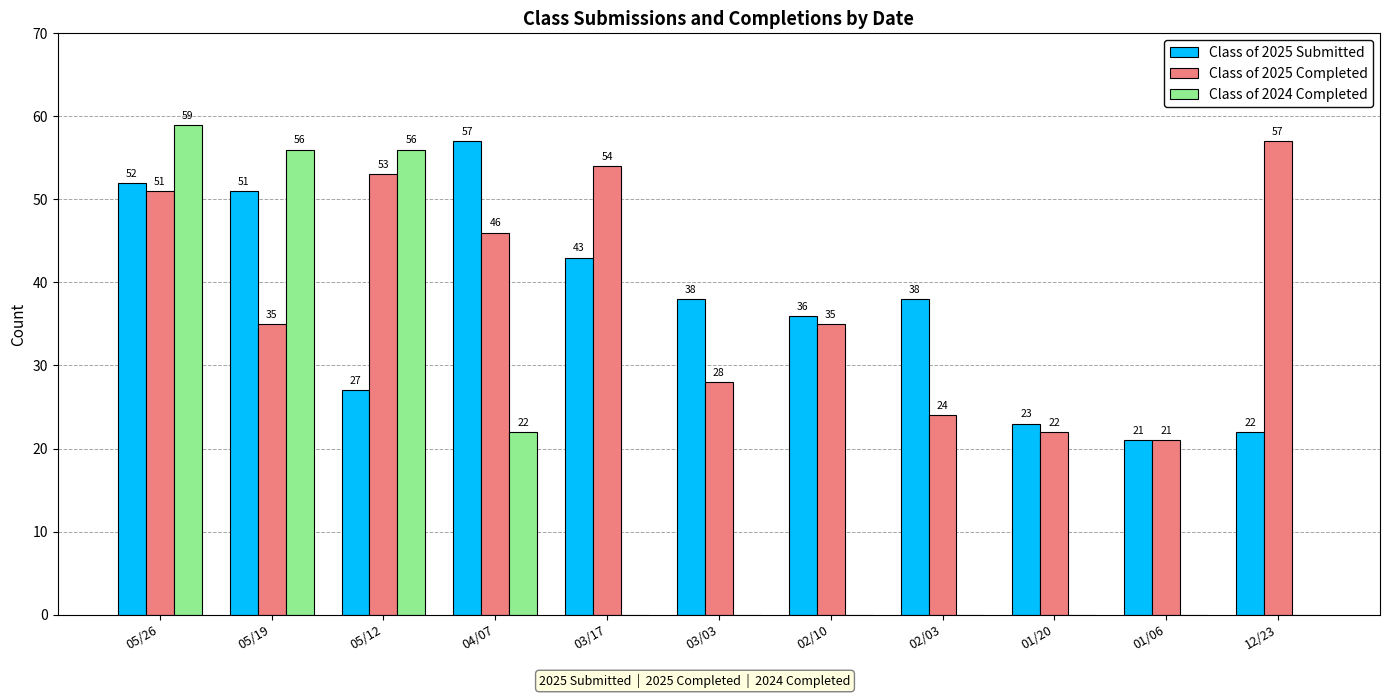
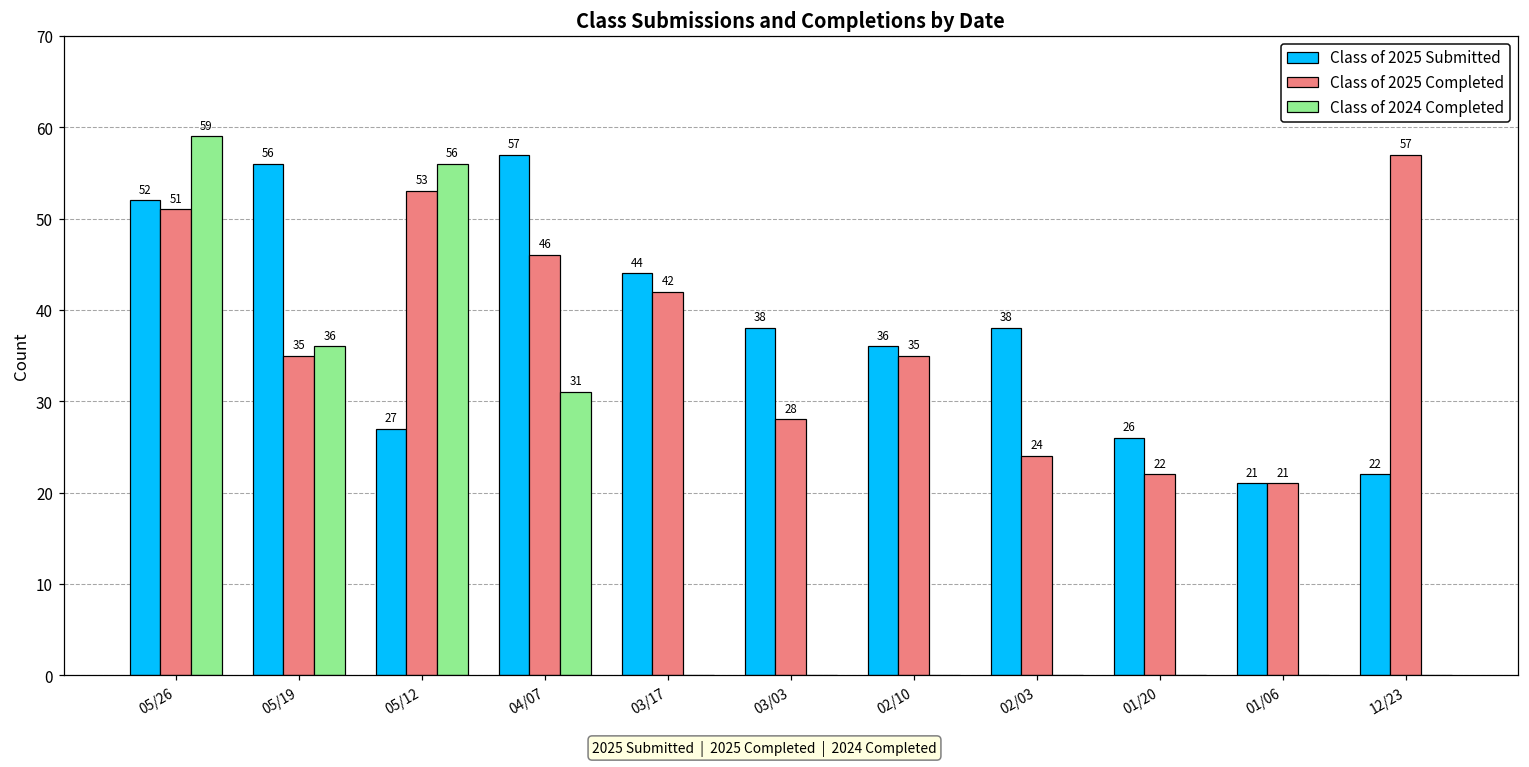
  {
    "Class of 2025 Submitted": {
      "05/26": 52,
-     "05/19": 51,
+     "05/19": 56,
      "05/12": 27,
      "04/07": 57,
-     "03/17": 43,
+     "03/17": 44,
      "03/03": 38,
      "02/10": 36,
      "02/03": 38,
-     "01/20": 23,
+     "01/20": 26,
      "01/06": 21,
      "12/23": 22
    },
    "Class of 2025 Completed": {
      "05/26": 51,
      "05/19": 35,
      "05/12": 53,
      "04/07": 46,
-     "03/17": 54,
+     "03/17": 42,
      "03/03": 28,
      "02/10": 35,
      "02/03": 24,
      "01/20": 22,
      "01/06": 21,
      "12/23": 57
    },
    "Class of 2024 Completed": {
      "05/26": 59,
-     "05/19": 56,
+     "05/19": 36,
      "05/12": 56,
-     "04/07": 22
+     "04/07": 31
    }
  }
